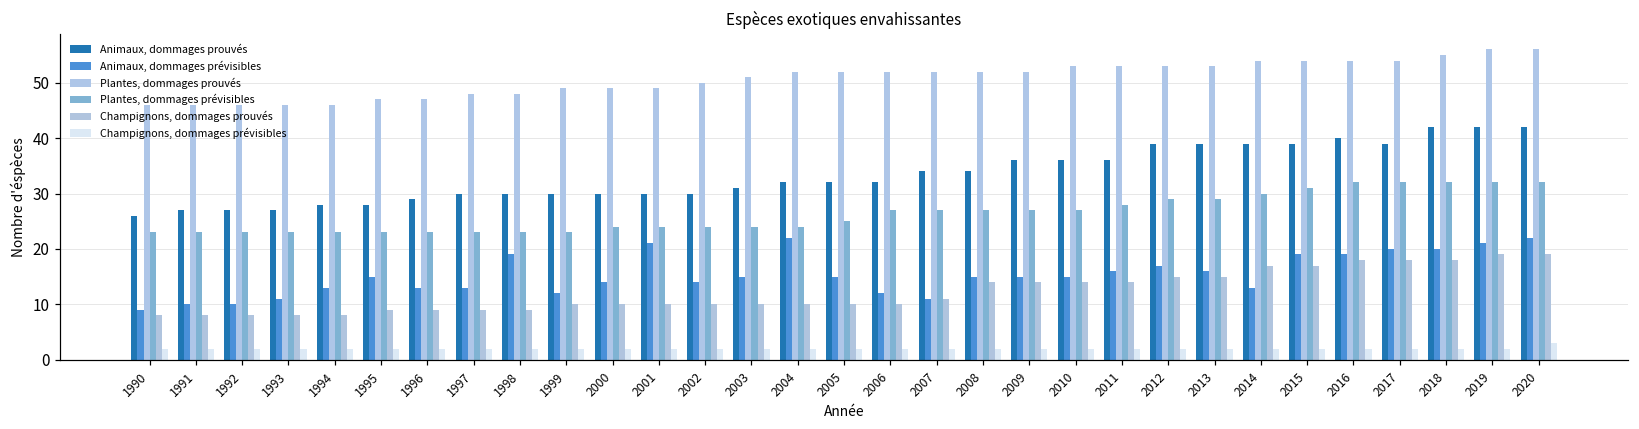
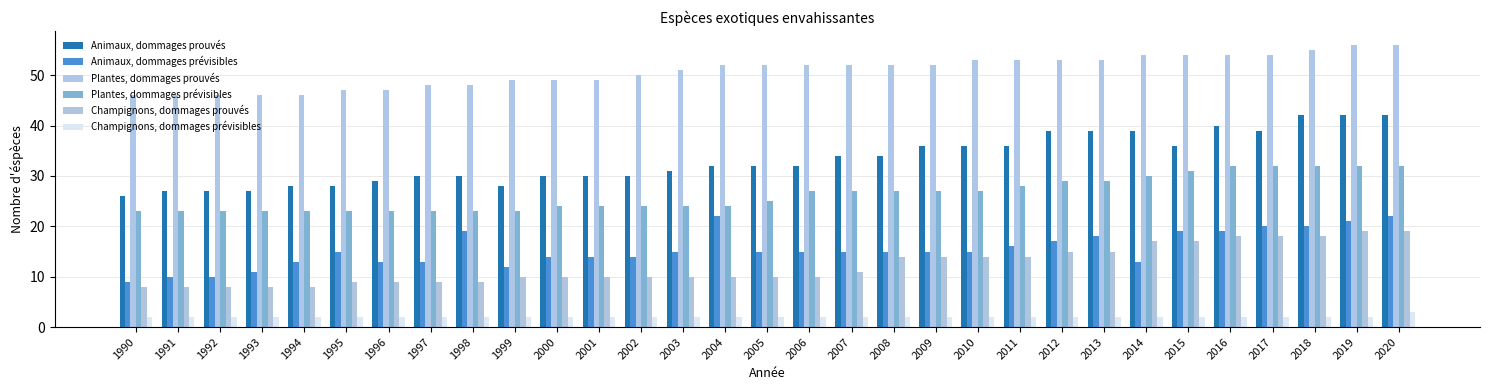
  {
    "Animaux, dommages prouvés": {
      "1990": 26,
      "1991": 27,
      "1992": 27,
      "1993": 27,
      "1994": 28,
      "1995": 28,
      "1996": 29,
      "1997": 30,
      "1998": 30,
-     "1999": 30,
+     "1999": 28,
      "2000": 30,
      "2001": 30,
      "2002": 30,
      "2003": 31,
      "2004": 32,
      "2005": 32,
      "2006": 32,
      "2007": 34,
      "2008": 34,
      "2009": 36,
      "2010": 36,
      "2011": 36,
      "2012": 39,
      "2013": 39,
      "2014": 39,
-     "2015": 39,
+     "2015": 36,
      "2016": 40,
      "2017": 39,
      "2018": 42,
      "2019": 42,
      "2020": 42
    },
    "Animaux, dommages prévisibles": {
      "1990": 9,
      "1991": 10,
      "1992": 10,
      "1993": 11,
      "1994": 13,
      "1995": 15,
      "1996": 13,
      "1997": 13,
      "1998": 19,
      "1999": 12,
      "2000": 14,
-     "2001": 21,
+     "2001": 14,
      "2002": 14,
      "2003": 15,
      "2004": 22,
      "2005": 15,
-     "2006": 12,
-     "2007": 11,
+     "2006": 15,
+     "2007": 15,
      "2008": 15,
      "2009": 15,
      "2010": 15,
      "2011": 16,
      "2012": 17,
-     "2013": 16,
+     "2013": 18,
      "2014": 13,
      "2015": 19,
      "2016": 19,
      "2017": 20,
      "2018": 20,
      "2019": 21,
      "2020": 22
    }
  }
